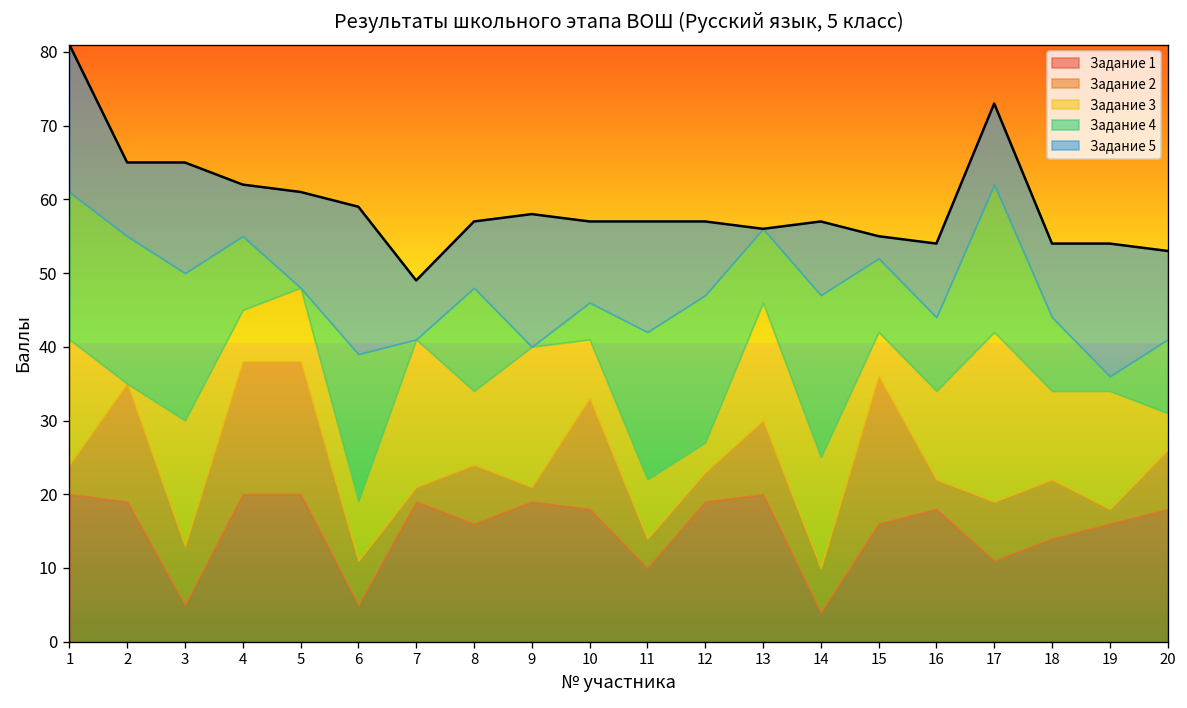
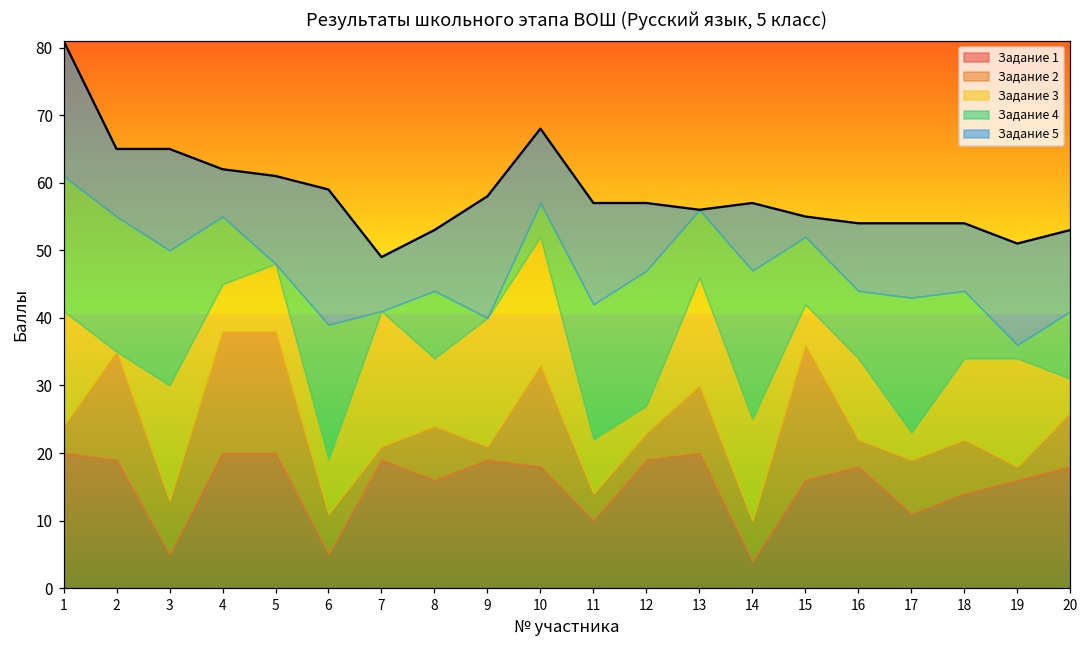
  {
    "Задание 3": {
      "1": 17,
      "3": 17,
      "4": 7,
      "6": 8,
      "8": 10,
-     "10": 8,
+     "10": 19,
      "11": 8,
      "12": 4,
      "13": 16,
      "14": 15,
      "15": 6,
      "16": 12,
-     "17": 23,
+     "17": 4,
      "18": 12,
      "19": 16,
      "20": 5
    },
    "Задание 4": {
      "1": 20,
      "2": 20,
      "3": 20,
      "4": 10,
      "6": 20,
-     "8": 14,
+     "8": 10,
      "10": 5,
      "11": 20,
      "12": 20,
      "14": 22,
      "15": 10,
      "16": 10,
      "17": 20,
      "18": 10,
      "19": 2,
      "20": 10
    },
    "Задание 5": {
      "1": 20,
      "2": 10,
      "3": 15,
      "4": 7,
      "5": 13,
      "6": 20,
      "7": 8,
      "8": 9,
      "9": 18,
      "10": 11,
      "11": 15,
      "12": 10,
      "14": 10,
      "15": 3,
      "16": 10,
      "17": 11,
      "18": 10,
-     "19": 18,
+     "19": 15,
      "20": 12
    }
  }
